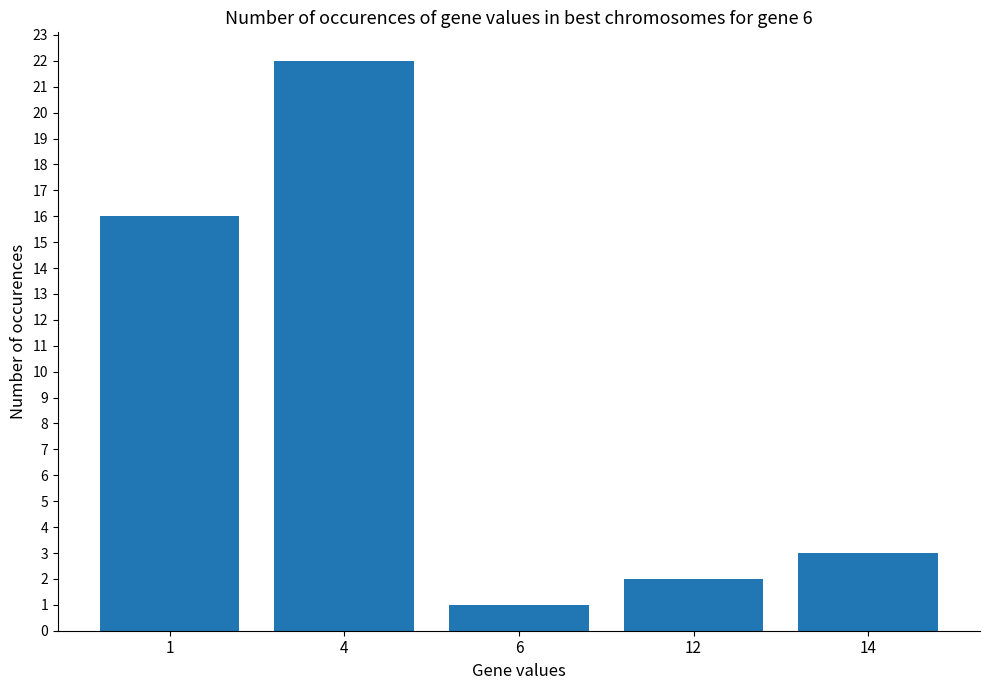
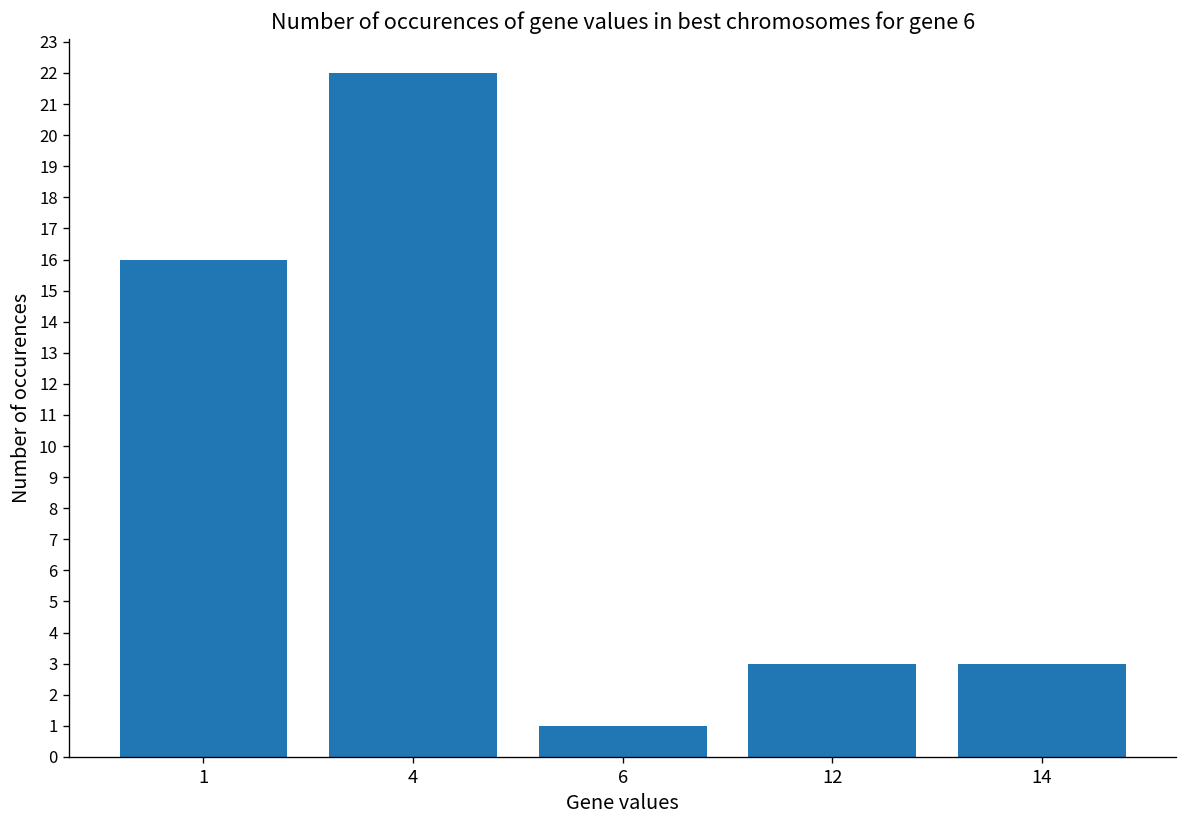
  {
    "1": 16,
    "4": 22,
    "6": 1,
-   "12": 2,
+   "12": 3,
    "14": 3
  }
